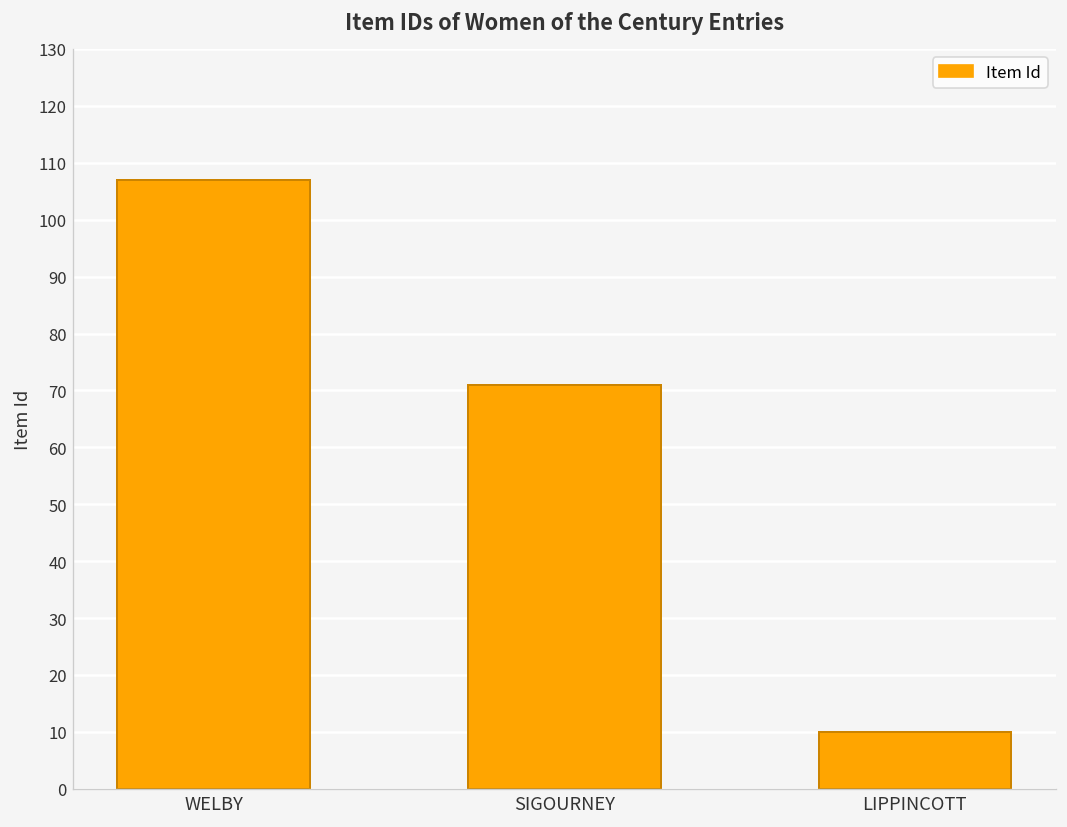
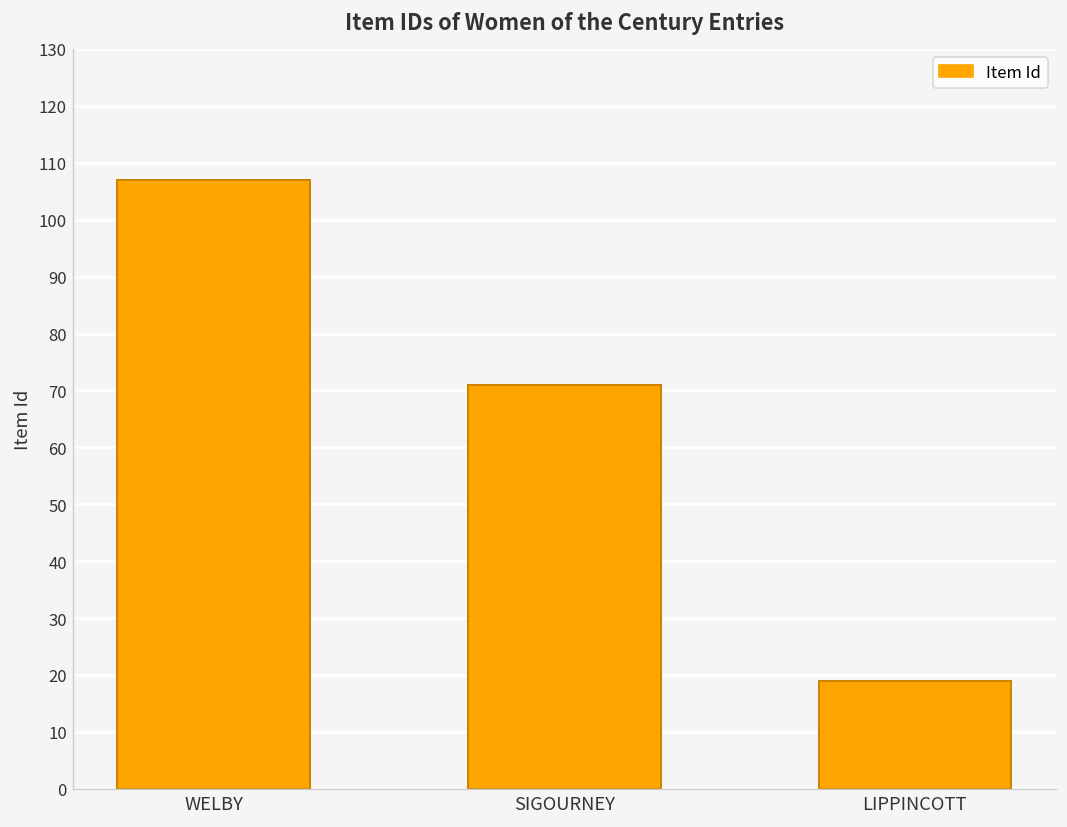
  {
    "WELBY": 107,
    "SIGOURNEY": 71,
-   "LIPPINCOTT": 10
+   "LIPPINCOTT": 19
  }
